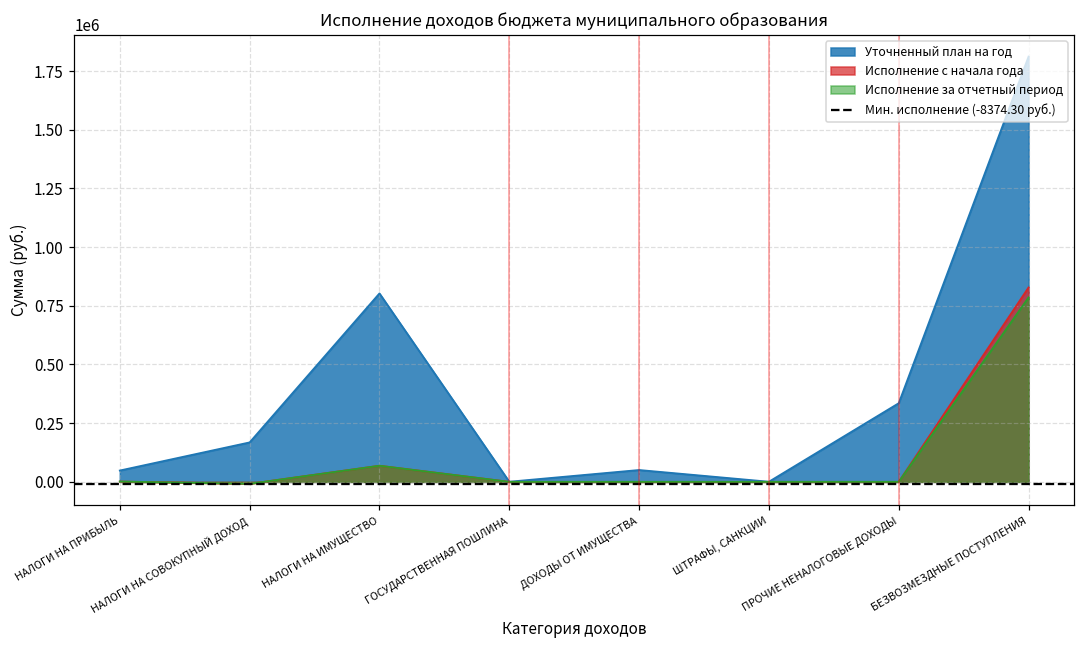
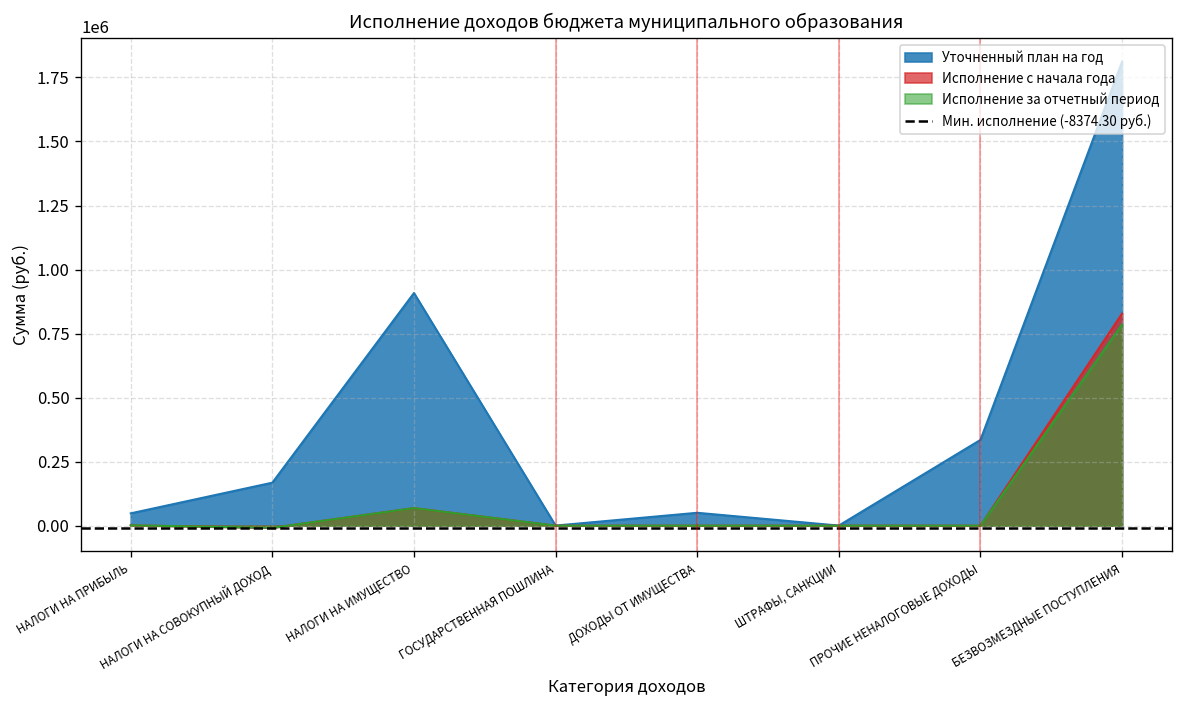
  {
    "Уточненный план на год": {
      "НАЛОГИ НА ПРИБЫЛЬ": 50000,
      "НАЛОГИ НА СОВОКУПНЫЙ ДОХОД": 170000,
-     "НАЛОГИ НА ИМУЩЕСТВО": 800000,
+     "НАЛОГИ НА ИМУЩЕСТВО": 910000,
      "ДОХОДЫ ОТ ИМУЩЕСТВА": 50000,
      "ПРОЧИЕ НЕНАЛОГОВЫЕ ДОХОДЫ": 340000
    }
  }
